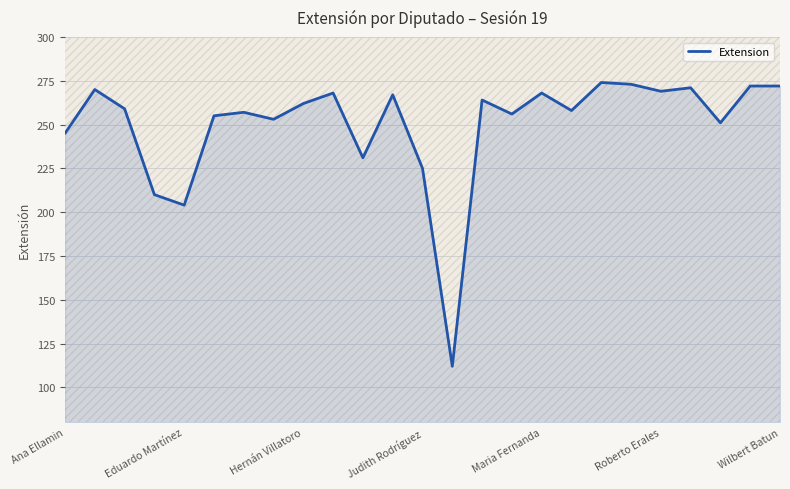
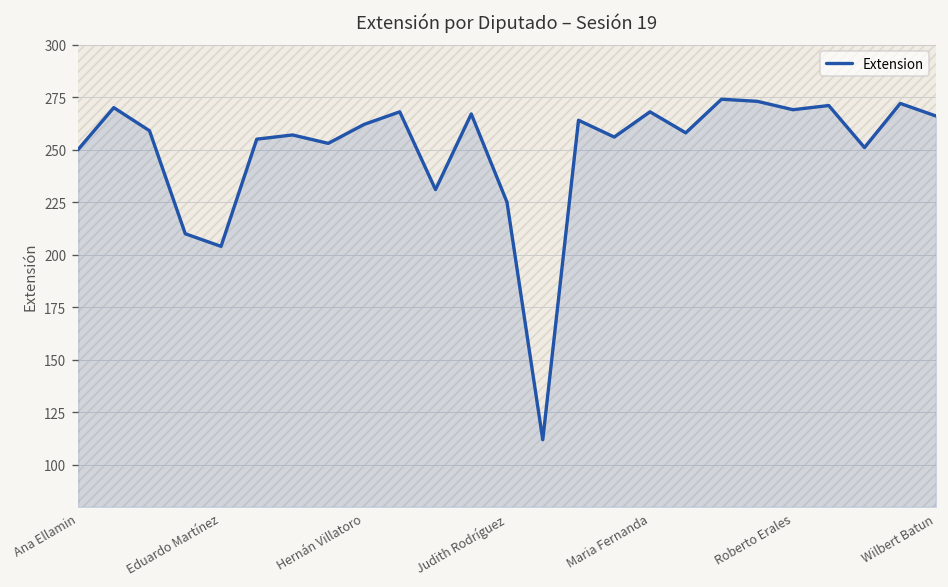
  {
-   "Ana Ellamin": 245,
+   "Ana Ellamin": 250,
    "Eduardo Martínez": 204,
    "Hernán Villatoro": 262,
    "Judith Rodríguez": 225,
    "Maria Fernanda": 268,
    "Roberto Erales": 269,
-   "Wilbert Batun": 272
+   "Wilbert Batun": 266
  }
